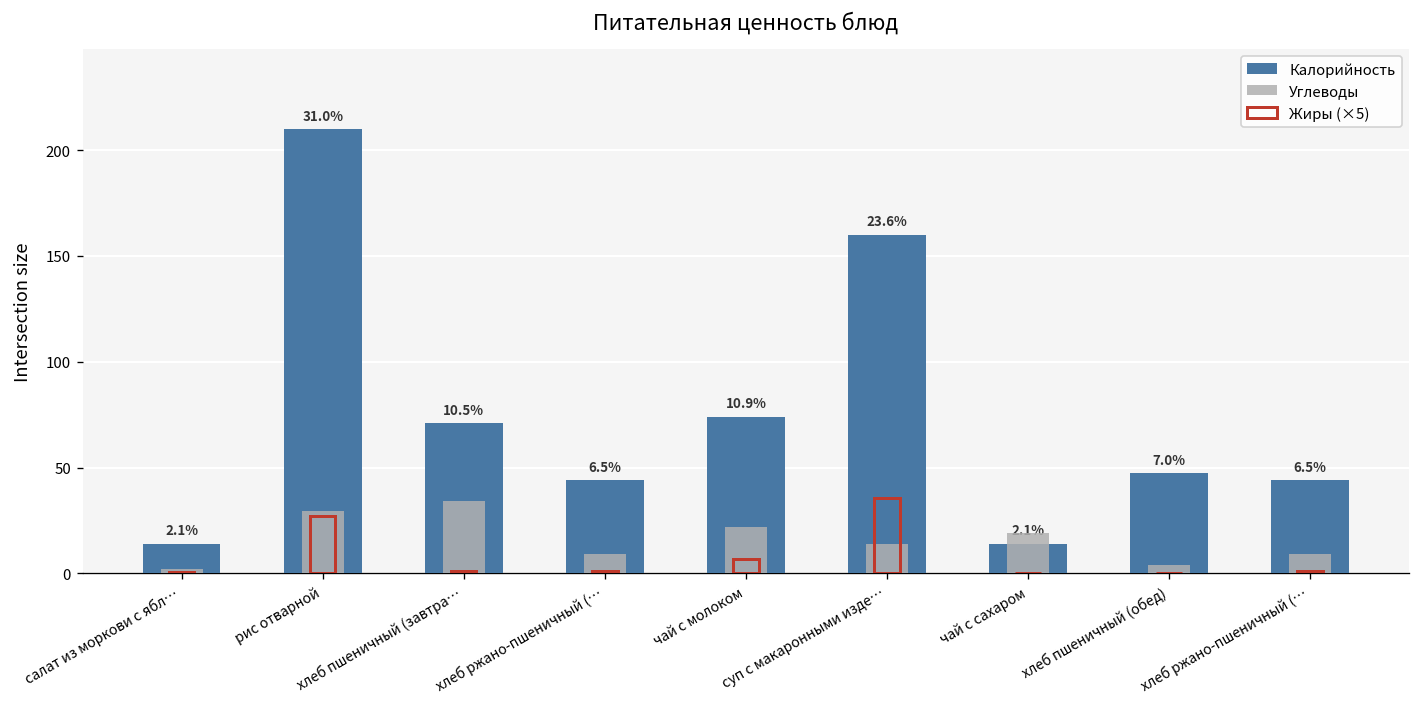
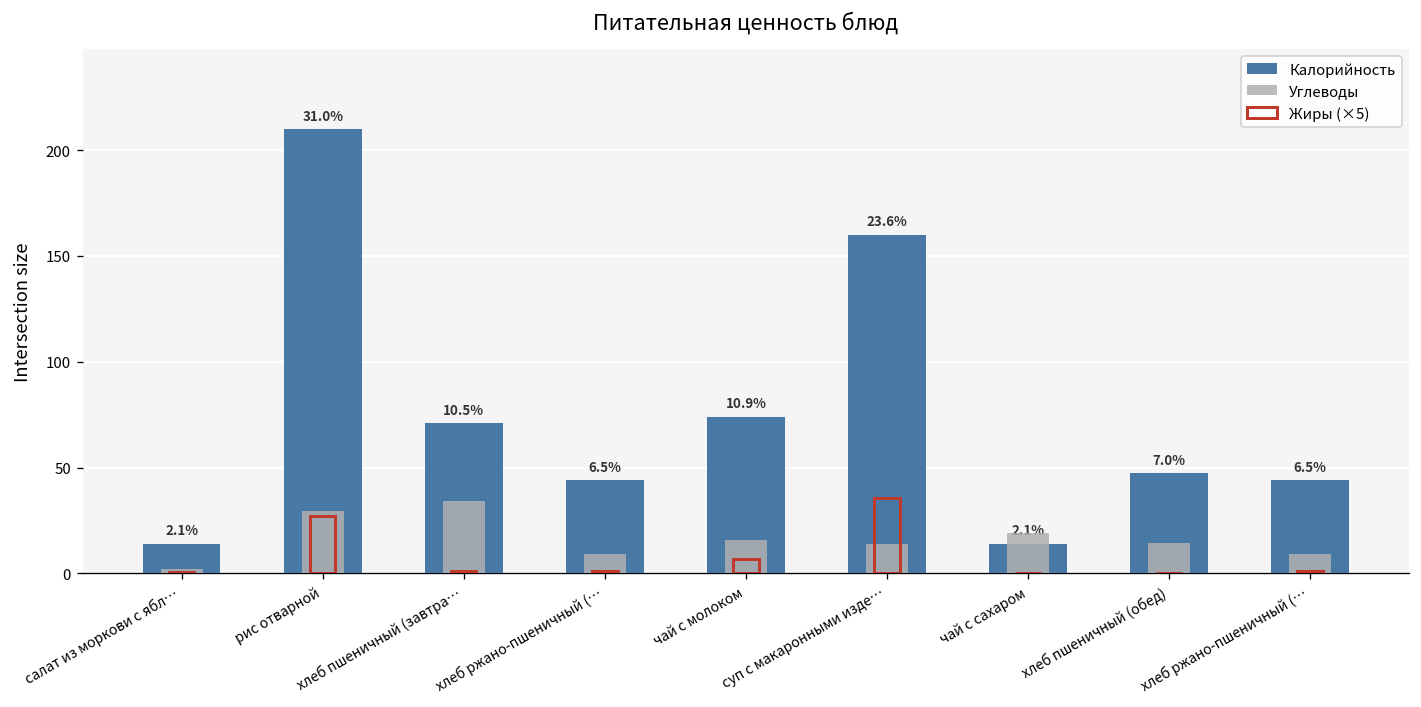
  {
    "Углеводы": {
-     "чай с молоком": 22,
-     "хлеб пшеничный (обед)": 4
+     "чай с молоком": 16,
+     "хлеб пшеничный (обед)": 15
    }
  }
